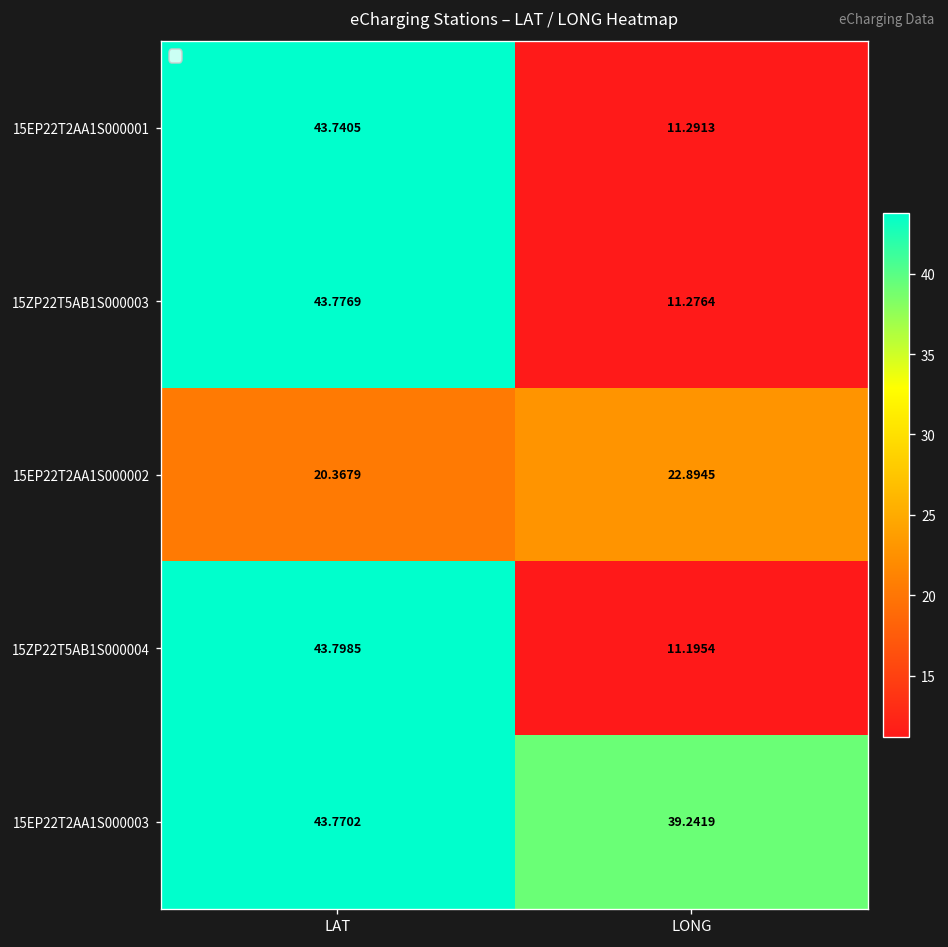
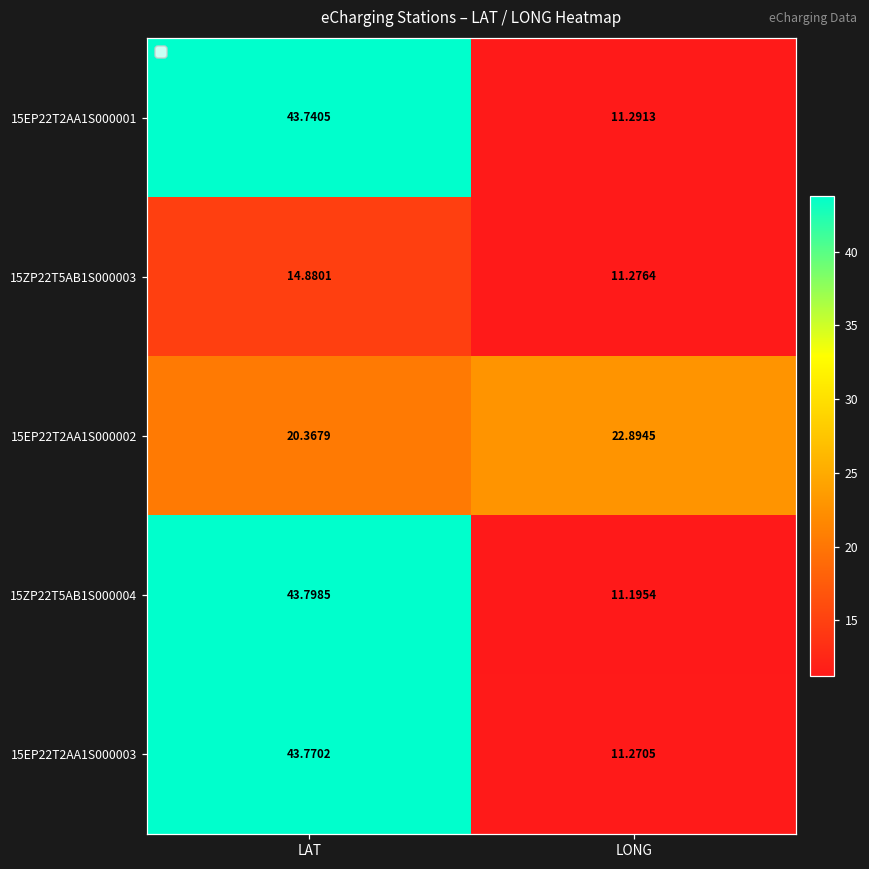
  {
    "15EP22T2AA1S000001": {
      "LAT": 43.7405,
      "LONG": 11.2913
    },
    "15ZP22T5AB1S000003": {
-     "LAT": 43.7769,
+     "LAT": 14.8801,
      "LONG": 11.2764
    },
    "15EP22T2AA1S000002": {
      "LAT": 20.3679,
      "LONG": 22.8945
    },
    "15ZP22T5AB1S000004": {
      "LAT": 43.7985,
      "LONG": 11.1954
    },
    "15EP22T2AA1S000003": {
      "LAT": 43.7702,
-     "LONG": 39.2419
+     "LONG": 11.2705
    }
  }
